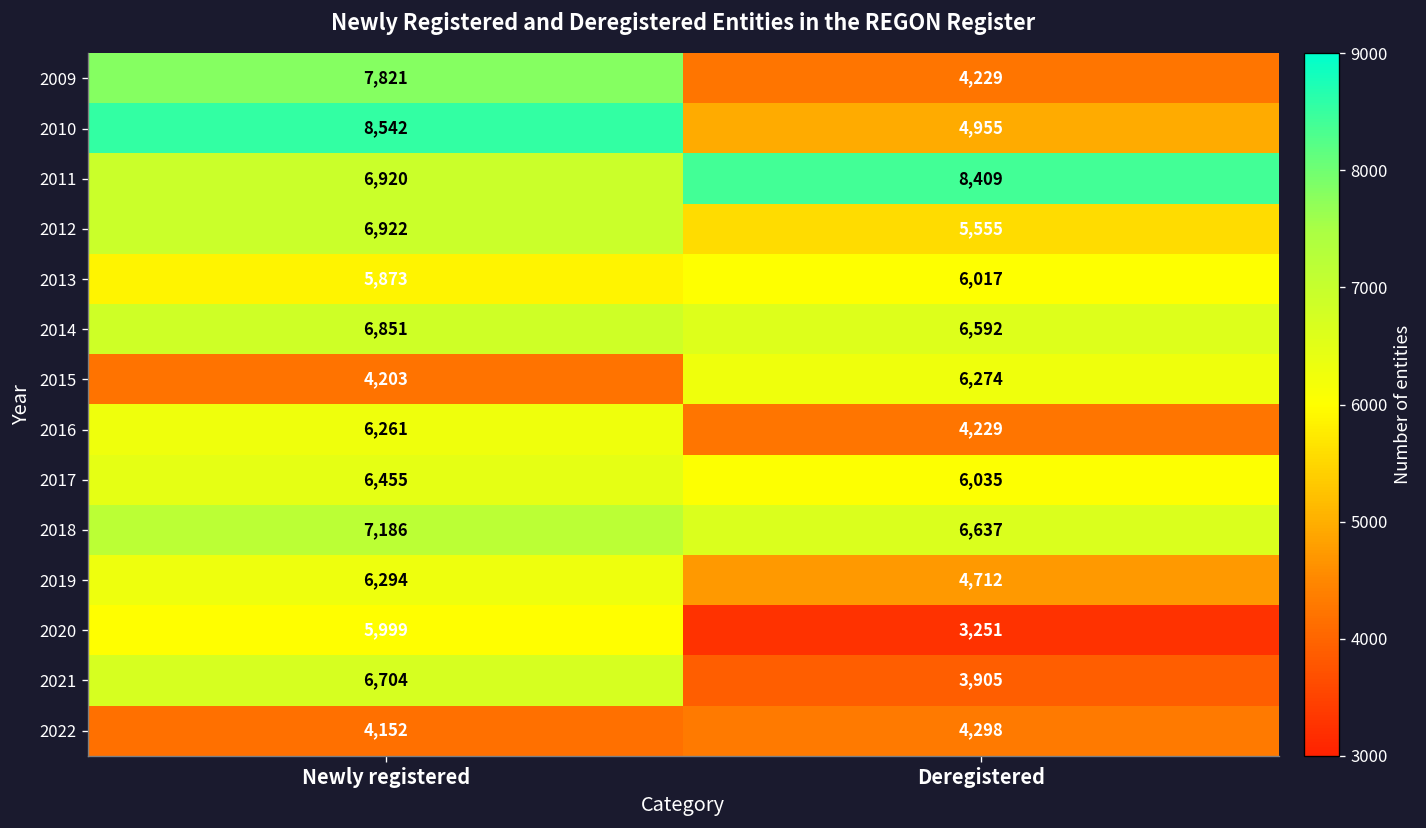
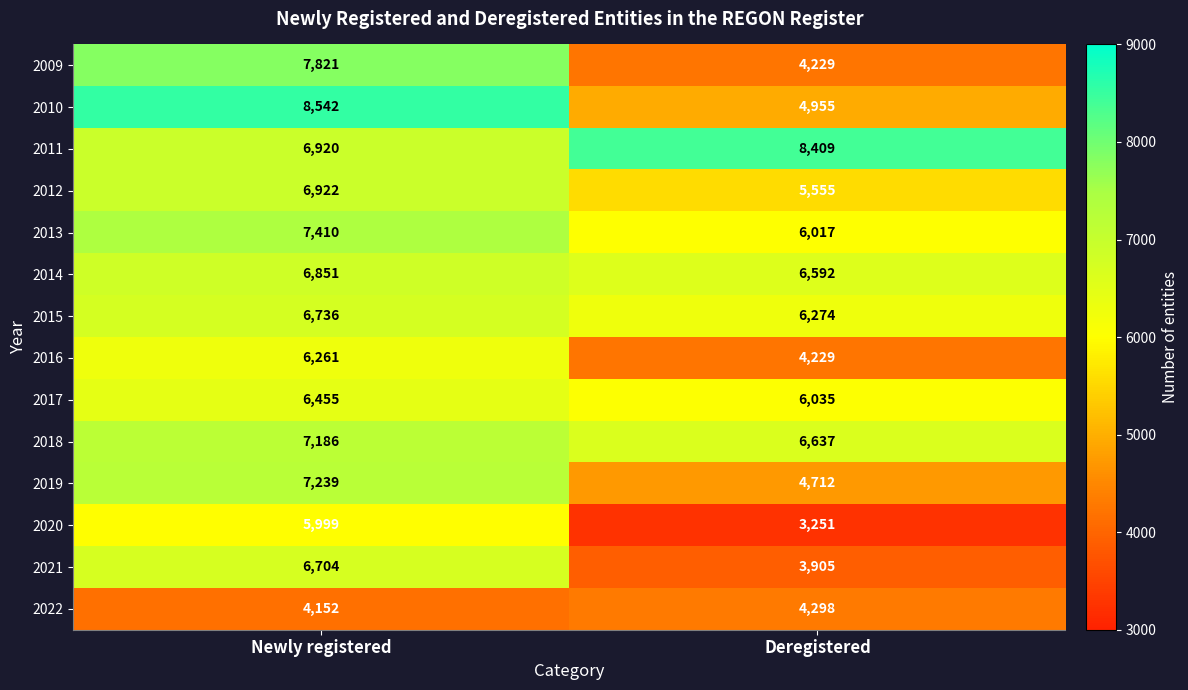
  {
    "2009": {
      "Newly registered": "7,821",
      "Deregistered": "4,229"
    },
    "2010": {
      "Newly registered": "8,542",
      "Deregistered": "4,955"
    },
    "2011": {
      "Newly registered": "6,920",
      "Deregistered": "8,409"
    },
    "2012": {
      "Newly registered": "6,922",
      "Deregistered": "5,555"
    },
    "2013": {
-     "Newly registered": "5,873",
+     "Newly registered": "7,410",
      "Deregistered": "6,017"
    },
    "2014": {
      "Newly registered": "6,851",
      "Deregistered": "6,592"
    },
    "2015": {
-     "Newly registered": "4,203",
+     "Newly registered": "6,736",
      "Deregistered": "6,274"
    },
    "2016": {
      "Newly registered": "6,261",
      "Deregistered": "4,229"
    },
    "2017": {
      "Newly registered": "6,455",
      "Deregistered": "6,035"
    },
    "2018": {
      "Newly registered": "7,186",
      "Deregistered": "6,637"
    },
    "2019": {
-     "Newly registered": "6,294",
+     "Newly registered": "7,239",
      "Deregistered": "4,712"
    },
    "2020": {
      "Newly registered": "5,999",
      "Deregistered": "3,251"
    },
    "2021": {
      "Newly registered": "6,704",
      "Deregistered": "3,905"
    },
    "2022": {
      "Newly registered": "4,152",
      "Deregistered": "4,298"
    }
  }
